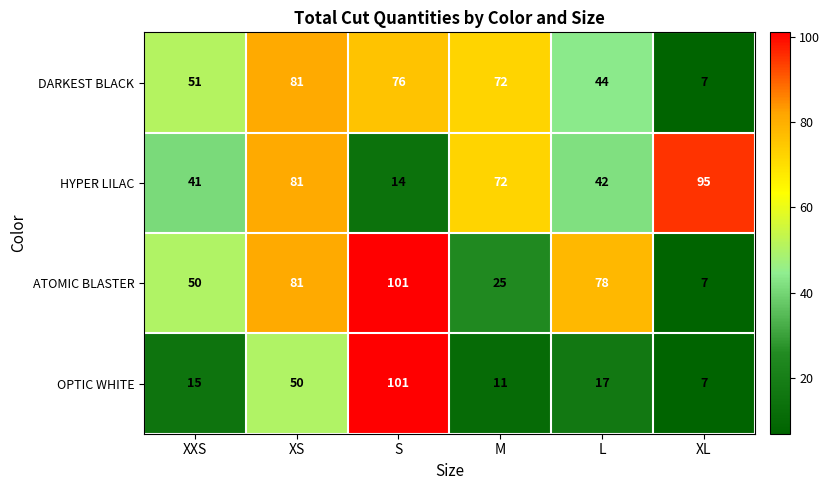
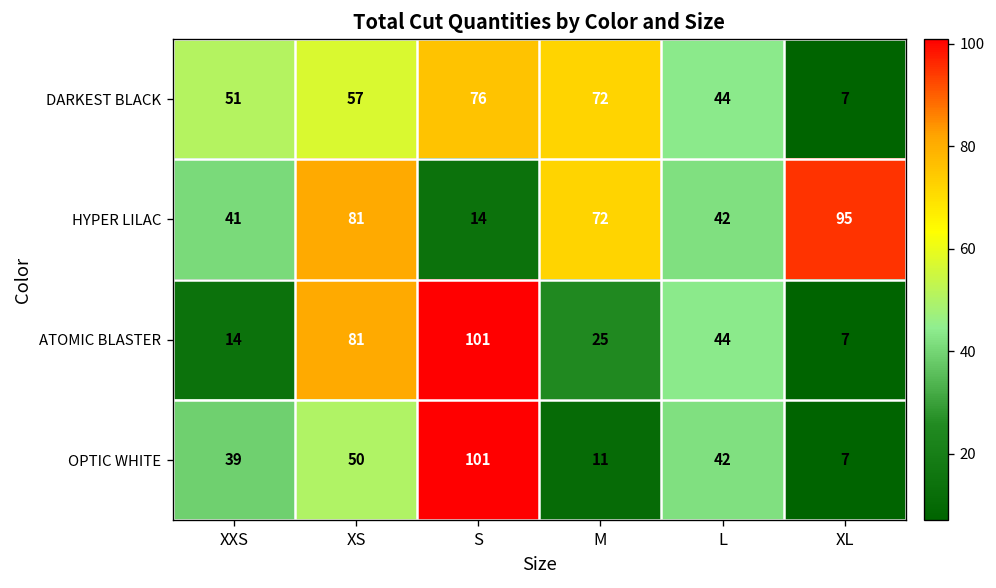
  {
    "DARKEST BLACK": {
      "XXS": 51,
-     "XS": 81,
+     "XS": 57,
      "S": 76,
      "M": 72,
      "L": 44,
      "XL": 7
    },
    "HYPER LILAC": {
      "XXS": 41,
      "XS": 81,
      "S": 14,
      "M": 72,
      "L": 42,
      "XL": 95
    },
    "ATOMIC BLASTER": {
-     "XXS": 50,
+     "XXS": 14,
      "XS": 81,
      "S": 101,
      "M": 25,
-     "L": 78,
+     "L": 44,
      "XL": 7
    },
    "OPTIC WHITE": {
-     "XXS": 15,
+     "XXS": 39,
      "XS": 50,
      "S": 101,
      "M": 11,
-     "L": 17,
+     "L": 42,
      "XL": 7
    }
  }
